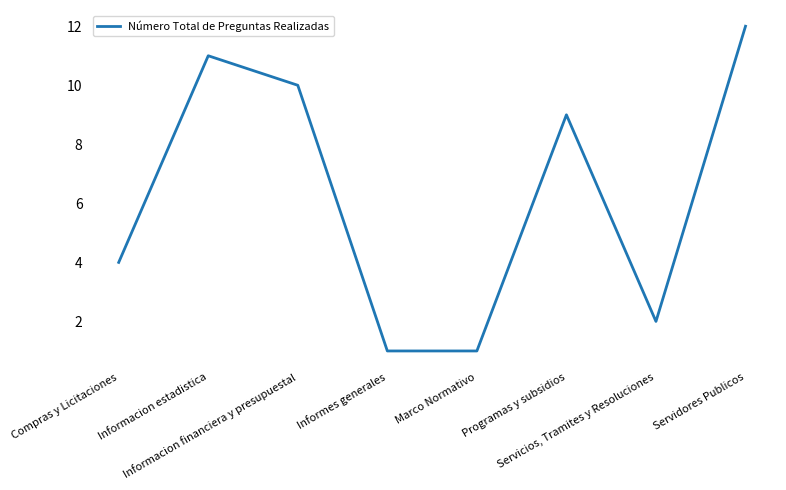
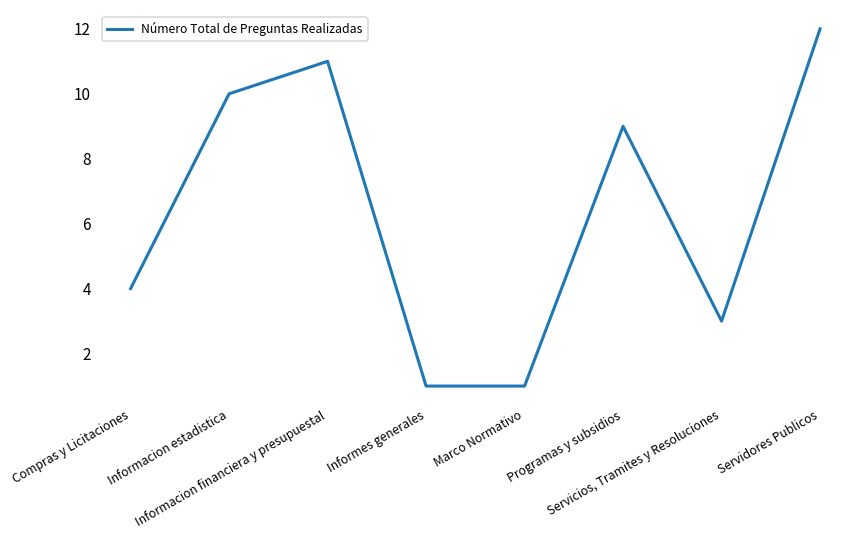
  {
    "Compras y Licitaciones": 4,
-   "Informacion estadistica": 11,
-   "Informacion financiera y presupuestal": 10,
+   "Informacion estadistica": 10,
+   "Informacion financiera y presupuestal": 11,
    "Informes generales": 1,
    "Marco Normativo": 1,
    "Programas y subsidios": 9,
-   "Servicios, Tramites y Resoluciones": 2,
+   "Servicios, Tramites y Resoluciones": 3,
    "Servidores Publicos": 12
  }
